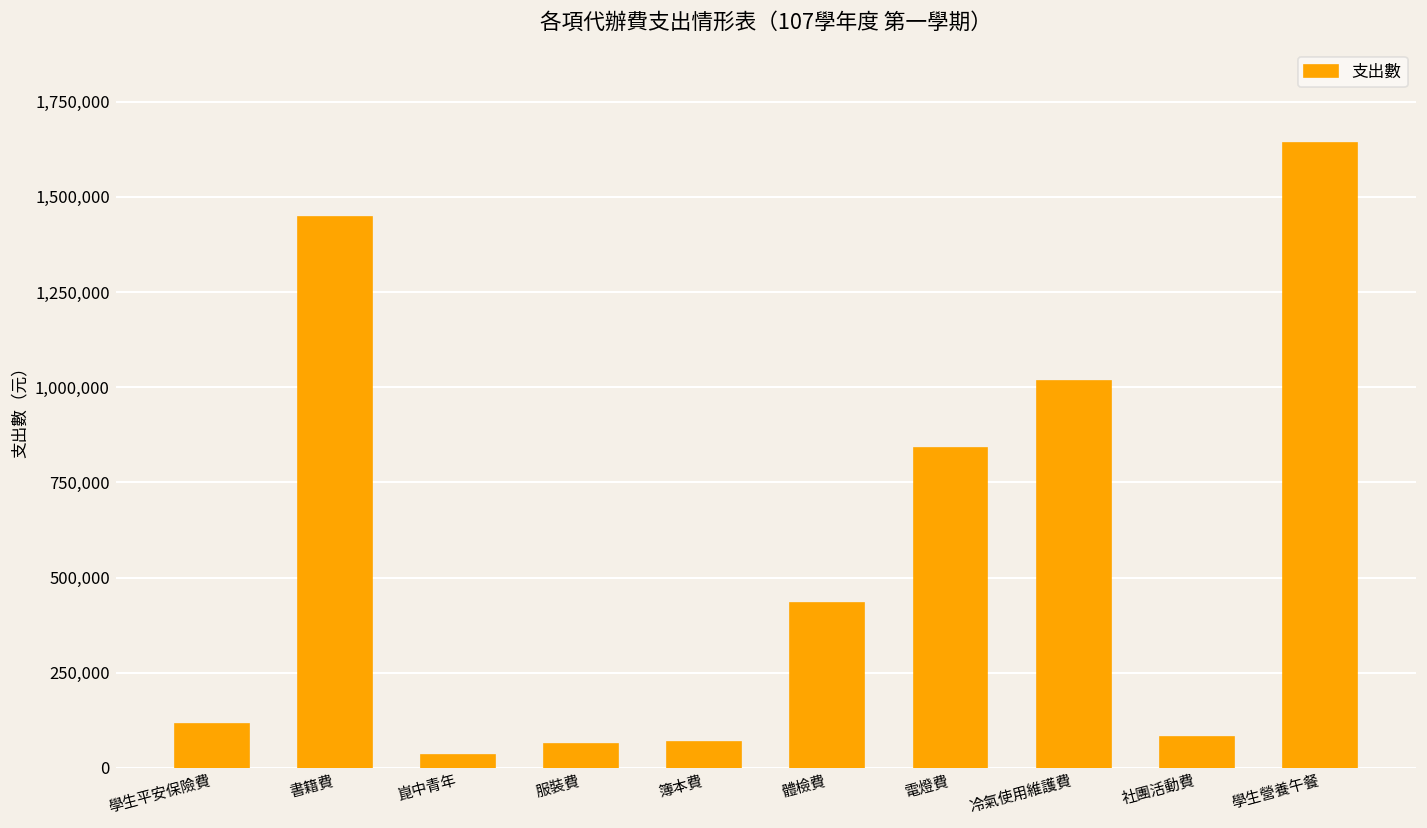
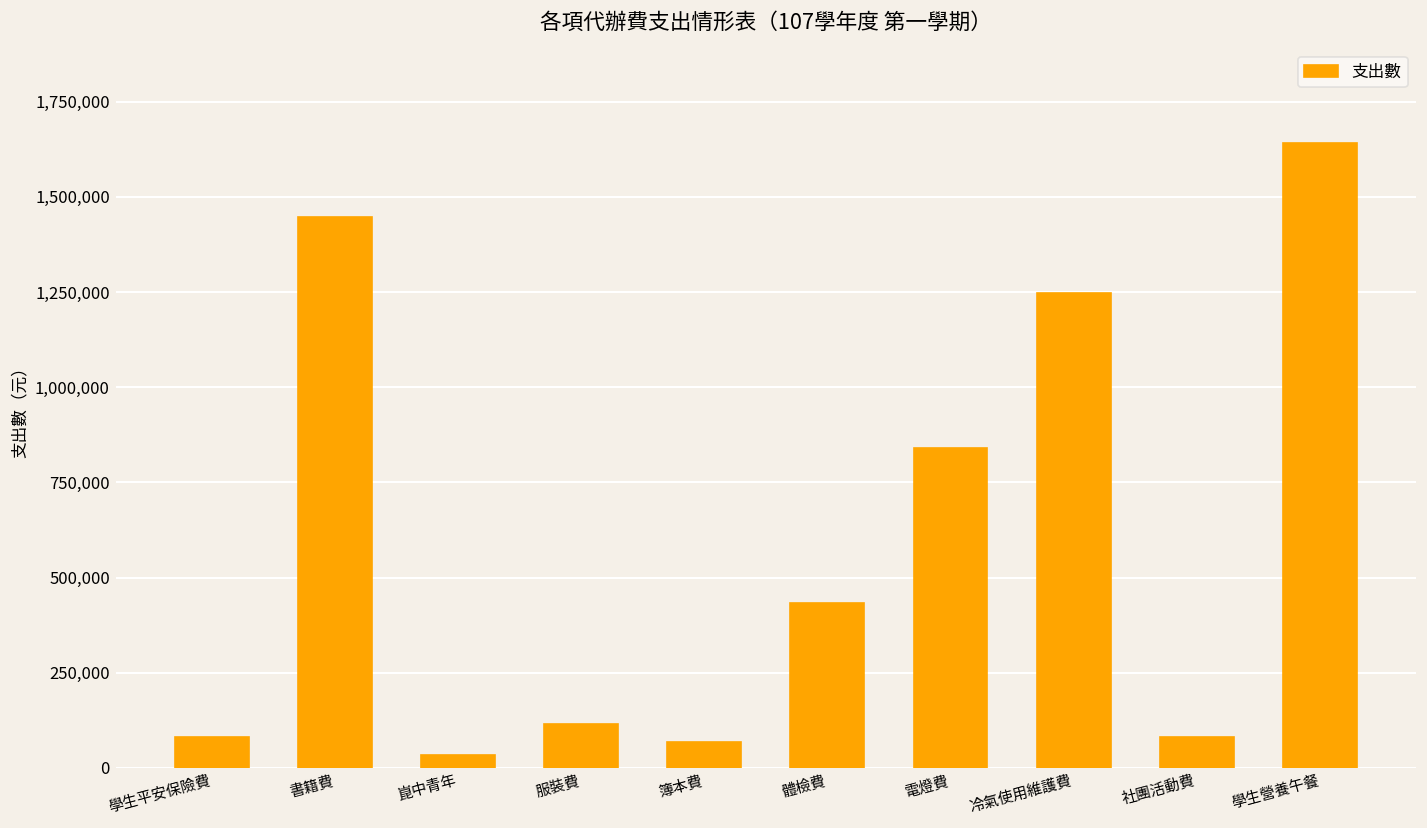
  {
-   "學生平安保險費": "110,000",
+   "學生平安保險費": "80,000",
    "書籍費": "1,450,000",
    "崑中青年": "30,000",
-   "服裝費": "60,000",
+   "服裝費": "120,000",
    "簿本費": "70,000",
    "體檢費": "430,000",
    "電燈費": "840,000",
-   "冷氣使用維護費": "1,020,000",
+   "冷氣使用維護費": "1,250,000",
    "社團活動費": "80,000",
    "學生營養午餐": "1,640,000"
  }
